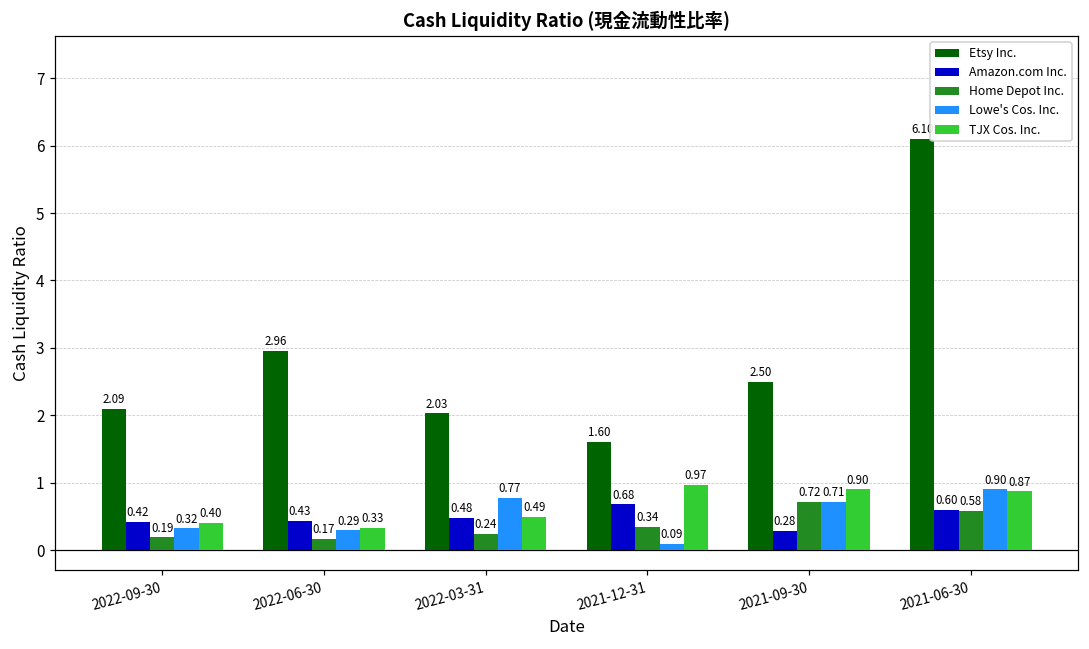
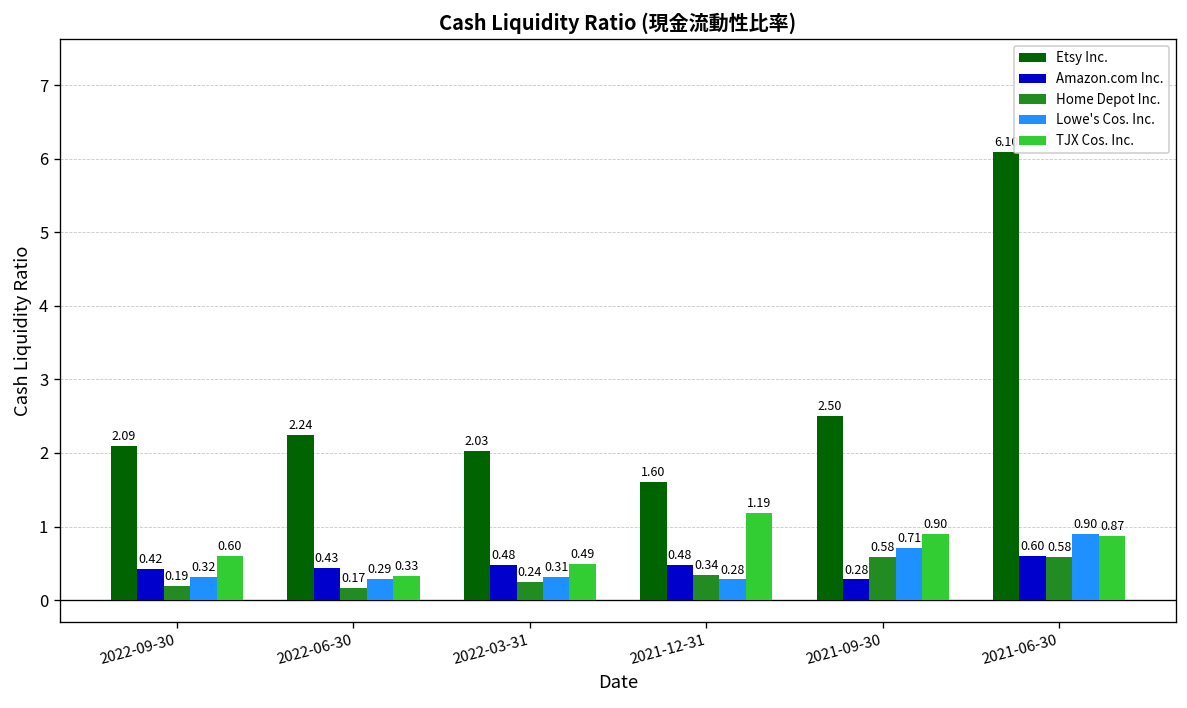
  {
    "Etsy Inc.": {
      "2022-09-30": 2.09,
-     "2022-06-30": 2.96,
+     "2022-06-30": 2.24,
      "2022-03-31": 2.03,
      "2021-12-31": 1.60,
      "2021-09-30": 2.50
    },
    "Amazon.com Inc.": {
      "2022-09-30": 0.42,
      "2022-06-30": 0.43,
      "2022-03-31": 0.48,
-     "2021-12-31": 0.68,
+     "2021-12-31": 0.48,
      "2021-09-30": 0.28,
      "2021-06-30": 0.60
    },
    "Home Depot Inc.": {
      "2022-09-30": 0.19,
      "2022-06-30": 0.17,
      "2022-03-31": 0.24,
      "2021-12-31": 0.34,
-     "2021-09-30": 0.72,
+     "2021-09-30": 0.58,
      "2021-06-30": 0.58
    },
    "Lowe's Cos. Inc.": {
      "2022-09-30": 0.32,
      "2022-06-30": 0.29,
-     "2022-03-31": 0.77,
-     "2021-12-31": 0.09,
+     "2022-03-31": 0.31,
+     "2021-12-31": 0.28,
      "2021-09-30": 0.71,
      "2021-06-30": 0.90
    },
    "TJX Cos. Inc.": {
-     "2022-09-30": 0.40,
+     "2022-09-30": 0.60,
      "2022-06-30": 0.33,
      "2022-03-31": 0.49,
-     "2021-12-31": 0.97,
+     "2021-12-31": 1.19,
      "2021-09-30": 0.90,
      "2021-06-30": 0.87
    }
  }
